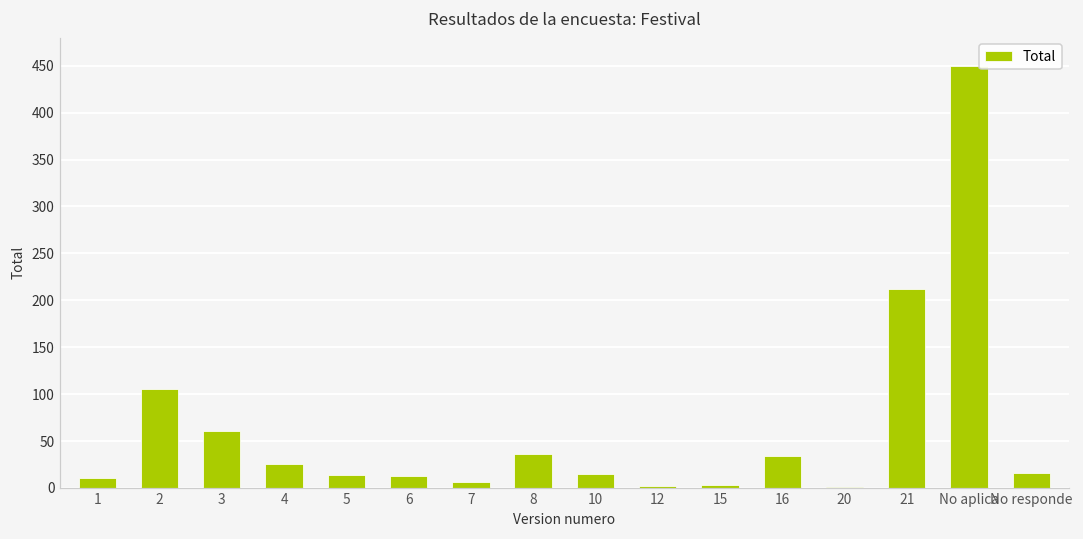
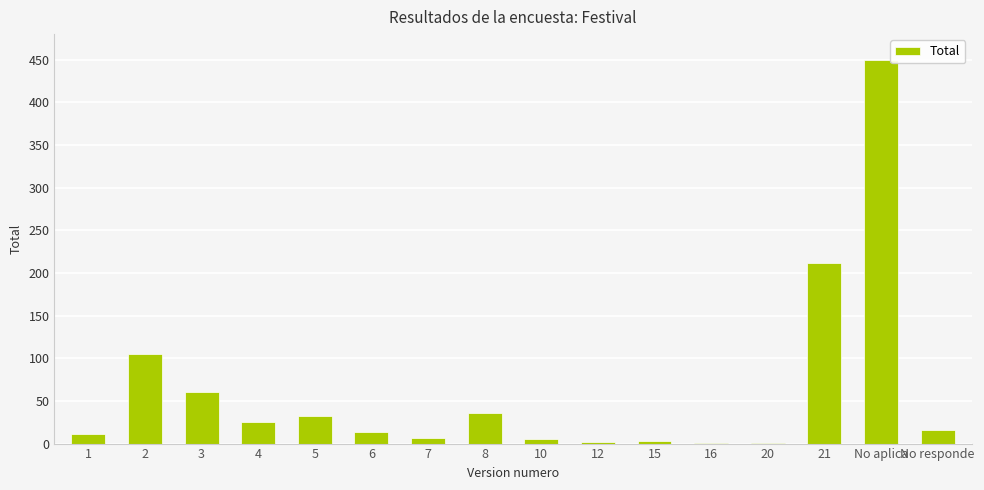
  {
    "1": 10,
    "2": 110,
    "3": 60,
    "4": 30,
-   "5": 10,
+   "5": 30,
    "6": 10,
    "7": 10,
    "8": 40,
-   "10": 20,
+   "10": 10,
    "15": 0,
-   "16": 30,
+   "16": 0,
    "21": 210,
    "No aplica": 450,
    "No responde": 20
  }
